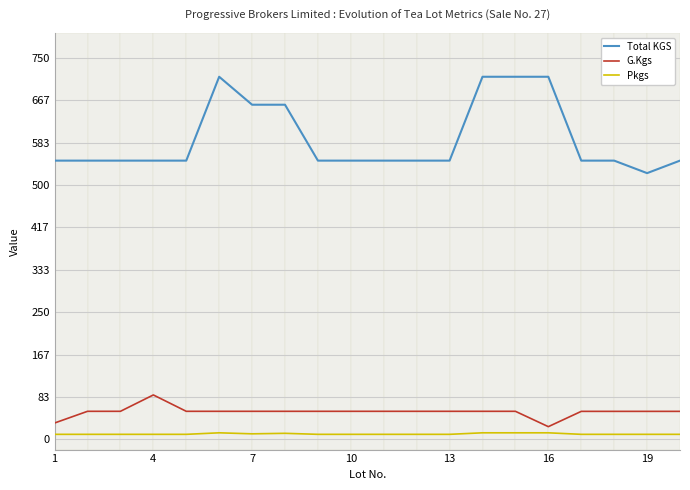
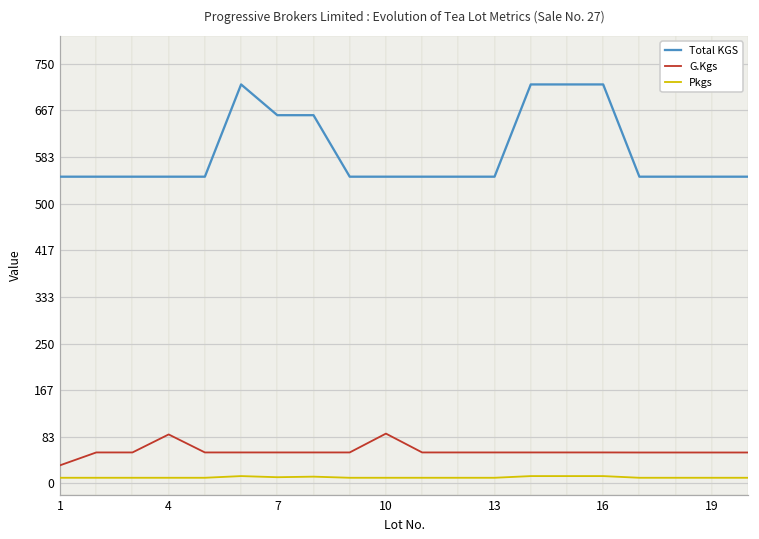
  {
    "Total KGS": {
      "1": 550,
      "4": 550,
      "7": 660,
      "10": 550,
      "13": 550,
      "16": 710,
-     "19": 520
+     "19": 550
    },
    "G.Kgs": {
      "1": 30,
      "4": 90,
      "7": 60,
-     "10": 60,
+     "10": 90,
      "13": 60,
-     "16": 30,
+     "16": 60,
      "19": 60
    },
    "Pkgs": {
      "1": 10,
      "4": 10,
      "7": 10,
      "10": 10,
      "13": 10,
      "16": 10,
      "19": 10
    }
  }
